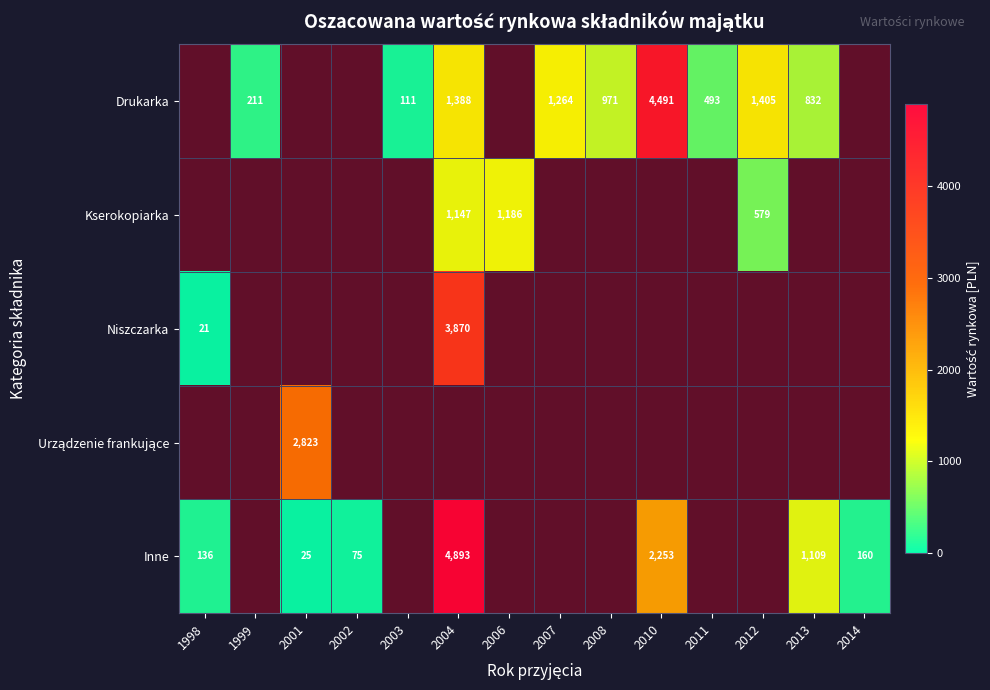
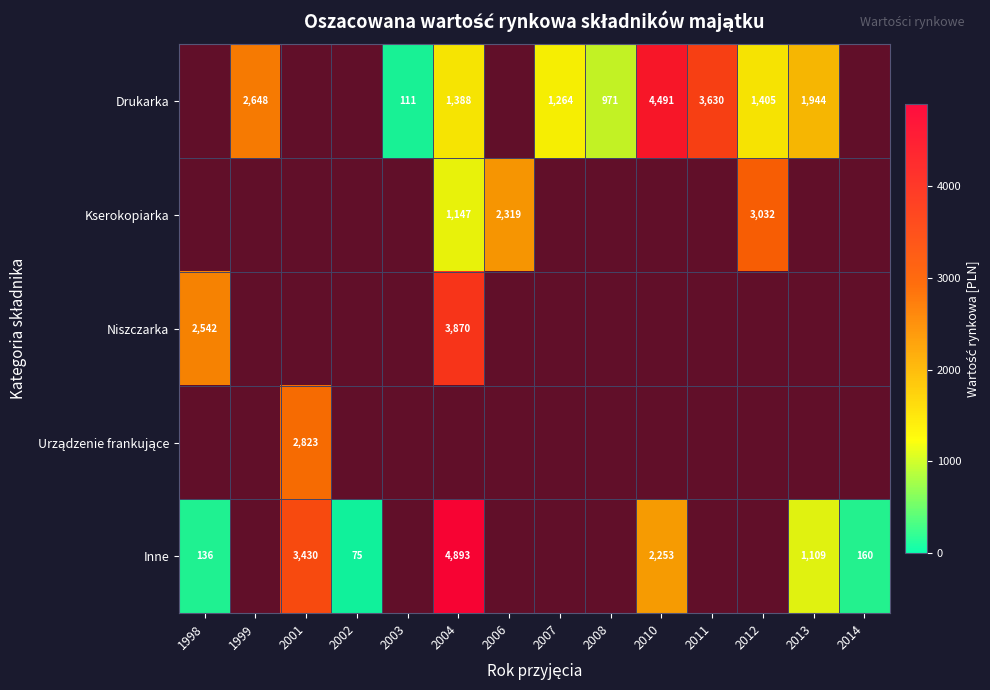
  {
    "Drukarka": {
-     "1999": "211",
+     "1999": "2,648",
      "2003": "111",
      "2004": "1,388",
      "2007": "1,264",
      "2008": "971",
      "2010": "4,491",
-     "2011": "493",
+     "2011": "3,630",
      "2012": "1,405",
-     "2013": "832"
+     "2013": "1,944"
    },
    "Kserokopiarka": {
      "2004": "1,147",
-     "2006": "1,186",
-     "2012": "579"
+     "2006": "2,319",
+     "2012": "3,032"
    },
    "Niszczarka": {
-     "1998": "21",
+     "1998": "2,542",
      "2004": "3,870"
    },
    "Urządzenie frankujące": {
      "2001": "2,823"
    },
    "Inne": {
      "1998": "136",
-     "2001": "25",
+     "2001": "3,430",
      "2002": "75",
      "2004": "4,893",
      "2010": "2,253",
      "2013": "1,109",
      "2014": "160"
    }
  }
